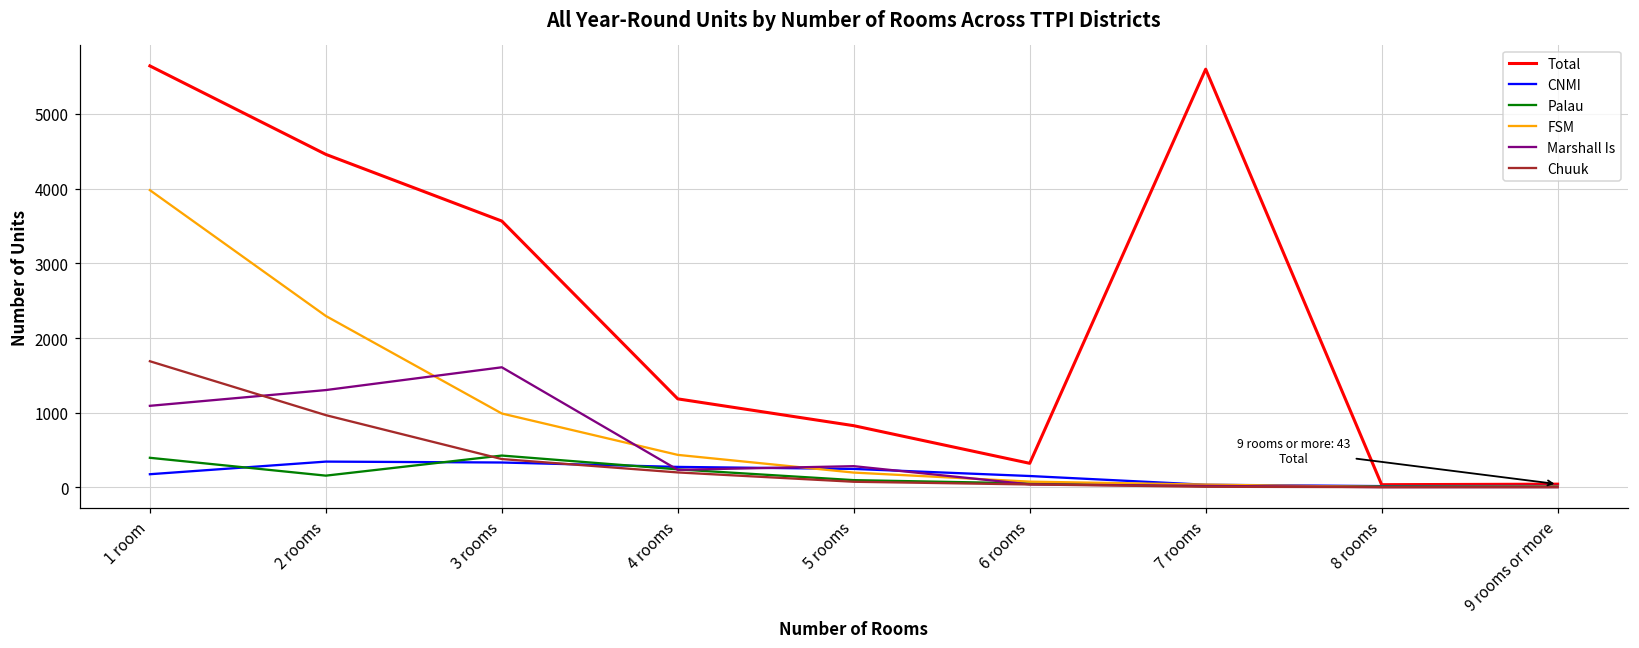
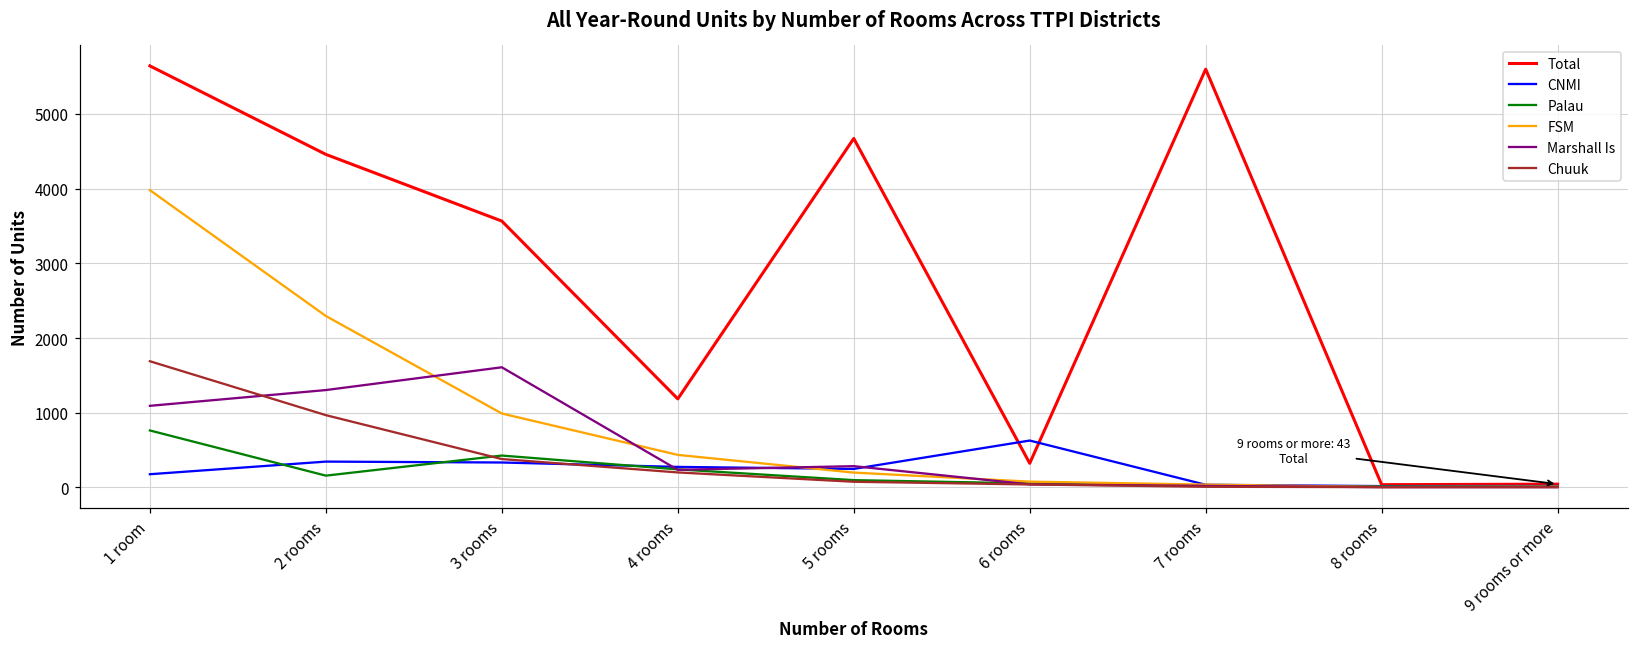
  {
    "Total": {
      "1 room": 5600,
      "2 rooms": 4500,
      "3 rooms": 3600,
      "4 rooms": 1200,
-     "5 rooms": 800,
+     "5 rooms": 4700,
      "6 rooms": 300,
      "7 rooms": 5600
    },
    "CNMI": {
      "1 room": 200,
      "2 rooms": 300,
      "3 rooms": 300,
-     "6 rooms": 200
+     "6 rooms": 600
    },
    "Palau": {
-     "1 room": 400,
+     "1 room": 800,
      "2 rooms": 200,
      "3 rooms": 400
    },
    "FSM": {
      "1 room": 4000,
      "2 rooms": 2300,
      "3 rooms": 1000,
      "4 rooms": 400,
      "5 rooms": 200
    },
    "Marshall Is": {
      "1 room": 1100,
      "2 rooms": 1300,
      "3 rooms": 1600
    },
    "Chuuk": {
      "1 room": 1700,
      "2 rooms": 1000,
      "3 rooms": 400
    }
  }
